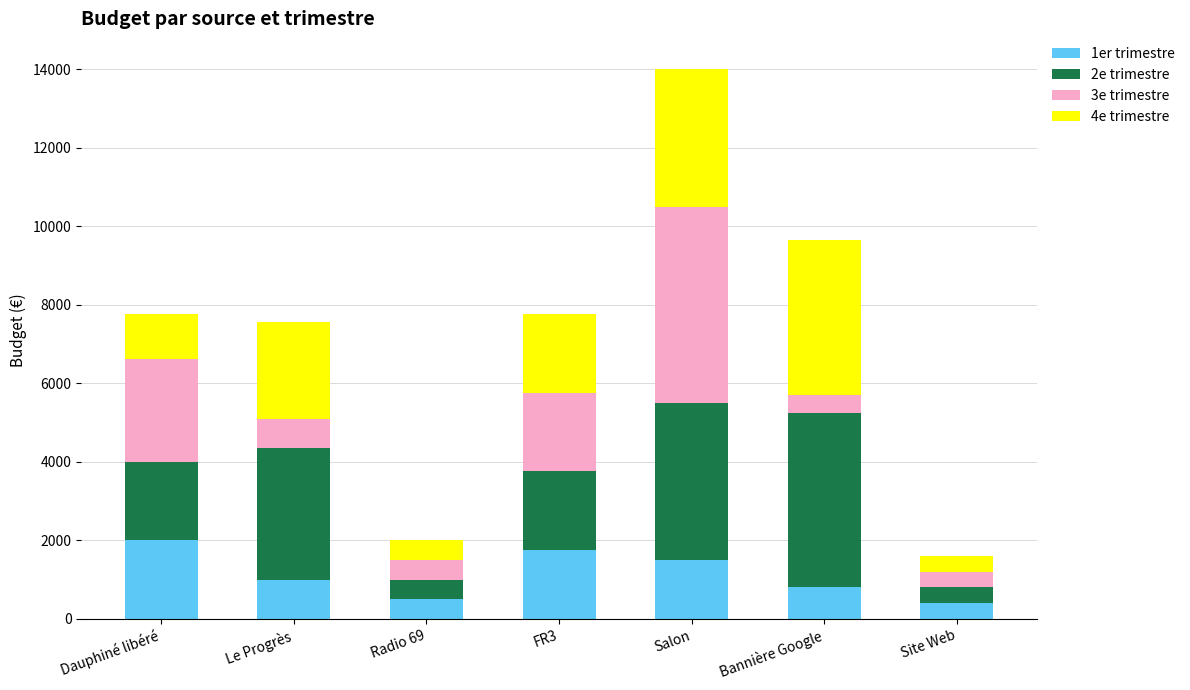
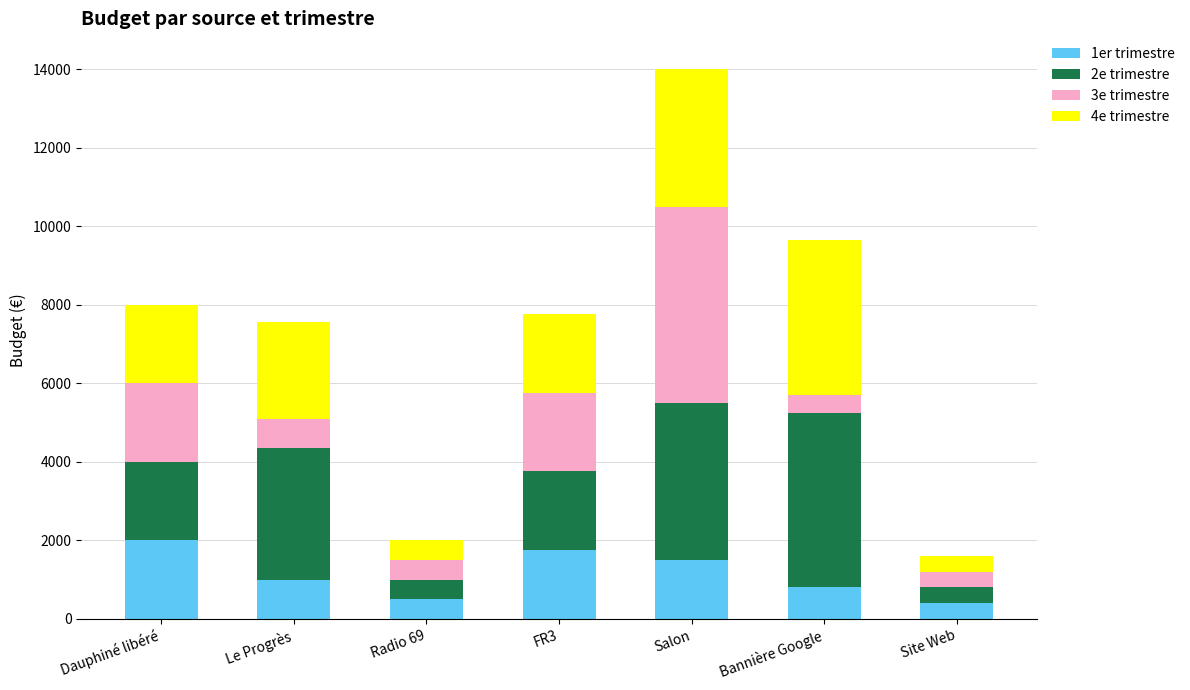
  {
    "1er trimestre": {
      "Dauphiné libéré": 2000,
      "Le Progrès": 1000,
      "Radio 69": 500,
      "FR3": 1800,
      "Salon": 1500,
      "Bannière Google": 800,
      "Site Web": 400
    },
    "2e trimestre": {
      "Dauphiné libéré": 2000,
      "Le Progrès": 3400,
      "Radio 69": 500,
      "FR3": 2000,
      "Salon": 4000,
      "Bannière Google": 4400,
      "Site Web": 400
    },
    "3e trimestre": {
-     "Dauphiné libéré": 2600,
+     "Dauphiné libéré": 2000,
      "Le Progrès": 700,
      "Radio 69": 500,
      "FR3": 2000,
      "Salon": 5000,
      "Bannière Google": 500,
      "Site Web": 400
    },
    "4e trimestre": {
-     "Dauphiné libéré": 1100,
+     "Dauphiné libéré": 2000,
      "Le Progrès": 2500,
      "Radio 69": 500,
      "FR3": 2000,
      "Salon": 3500,
      "Bannière Google": 3900,
      "Site Web": 400
    }
  }
